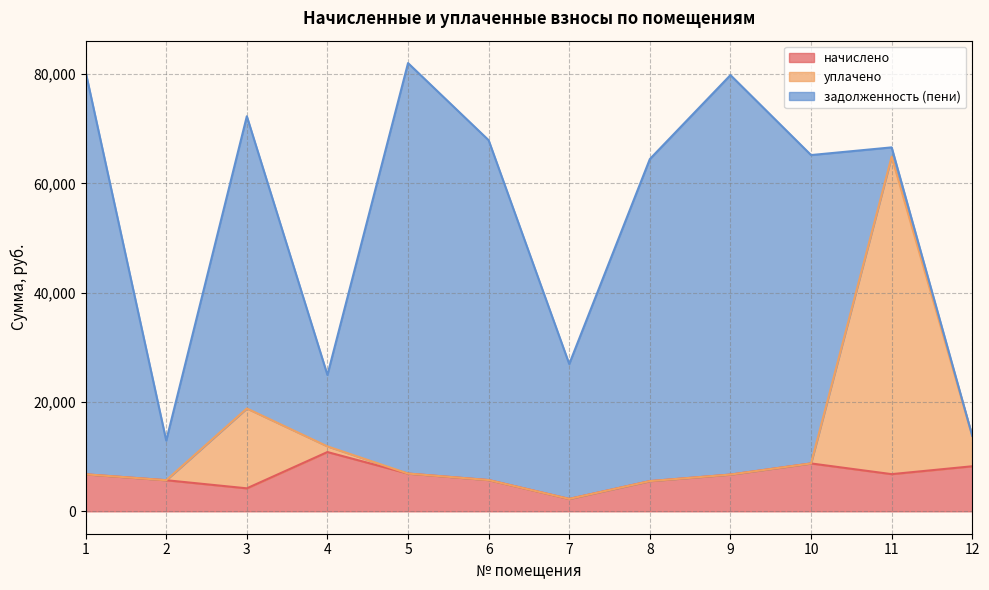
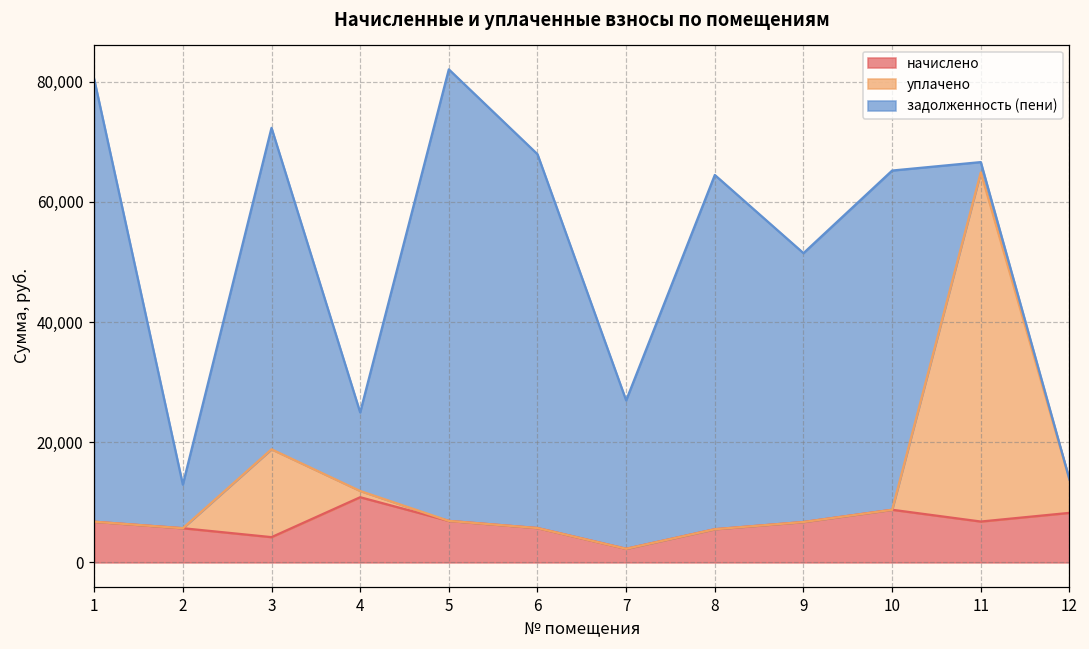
  {
    "начислено": {
      "3": "4,000",
      "4": "11,000",
      "11": "7,000",
      "12": "8,000"
    },
    "уплачено": {
      "3": "15,000",
      "4": "1,000",
      "11": "58,000"
    },
    "задолженность (пени)": {
      "1": "74,000",
      "2": "7,000",
      "3": "53,000",
      "4": "13,000",
      "5": "75,000",
      "6": "62,000",
      "7": "25,000",
      "8": "59,000",
-     "9": "73,000",
+     "9": "45,000",
      "10": "56,000",
      "11": "2,000"
    }
  }
